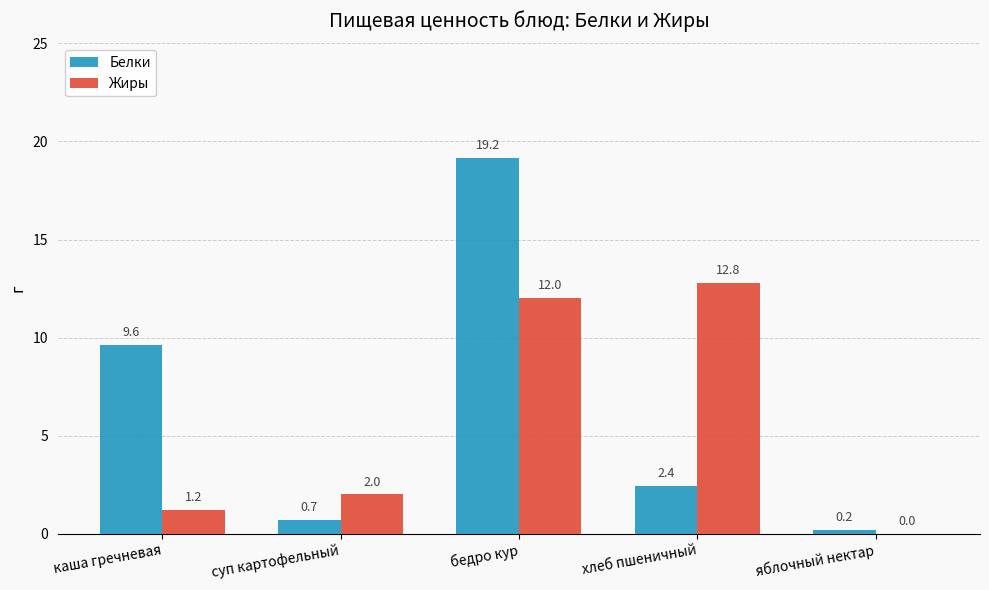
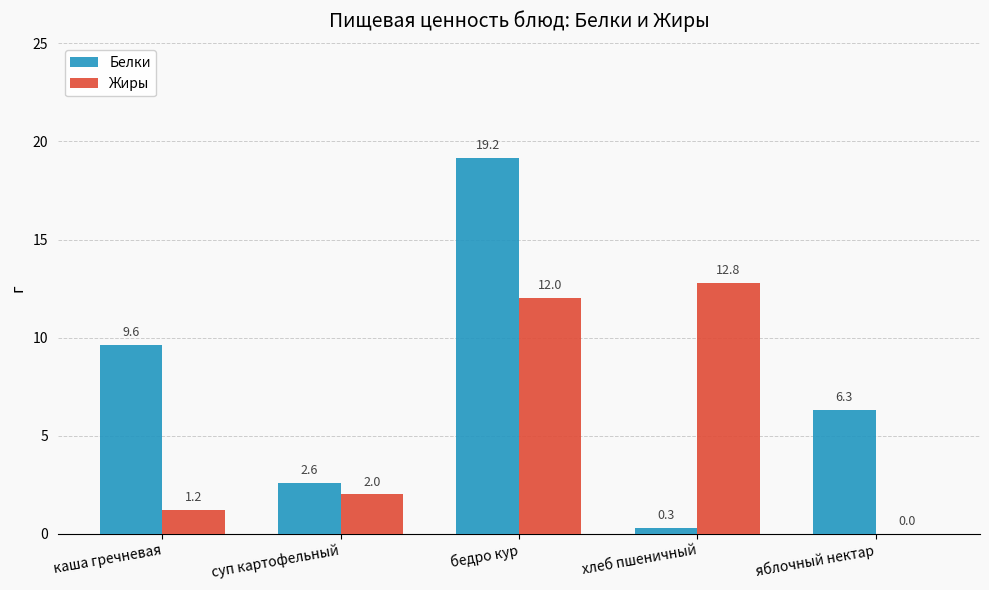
  {
    "Белки": {
      "каша гречневая": 9.6,
-     "суп картофельный": 0.7,
+     "суп картофельный": 2.6,
      "бедро кур": 19.2,
-     "хлеб пшеничный": 2.4,
-     "яблочный нектар": 0.2
+     "хлеб пшеничный": 0.3,
+     "яблочный нектар": 6.3
    },
    "Жиры": {
      "каша гречневая": 1.2,
      "суп картофельный": 2.0,
      "бедро кур": 12.0,
      "хлеб пшеничный": 12.8,
      "яблочный нектар": 0.0
    }
  }
